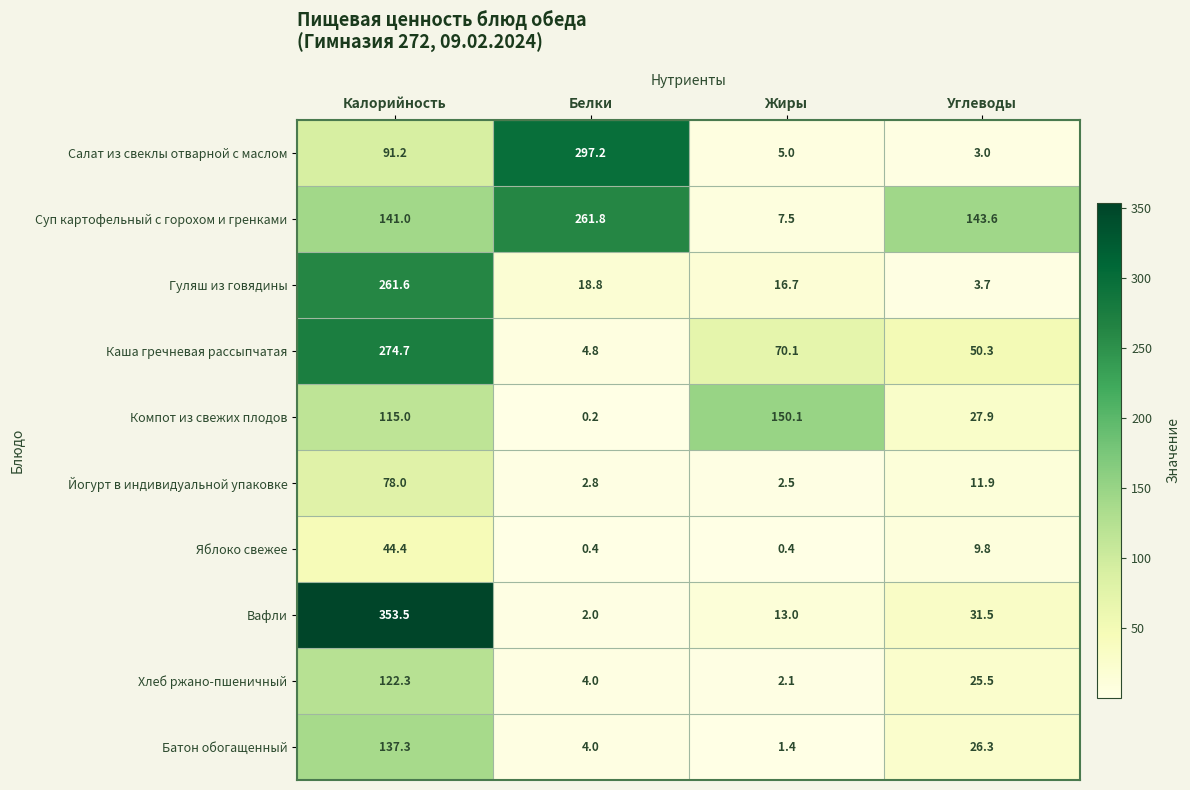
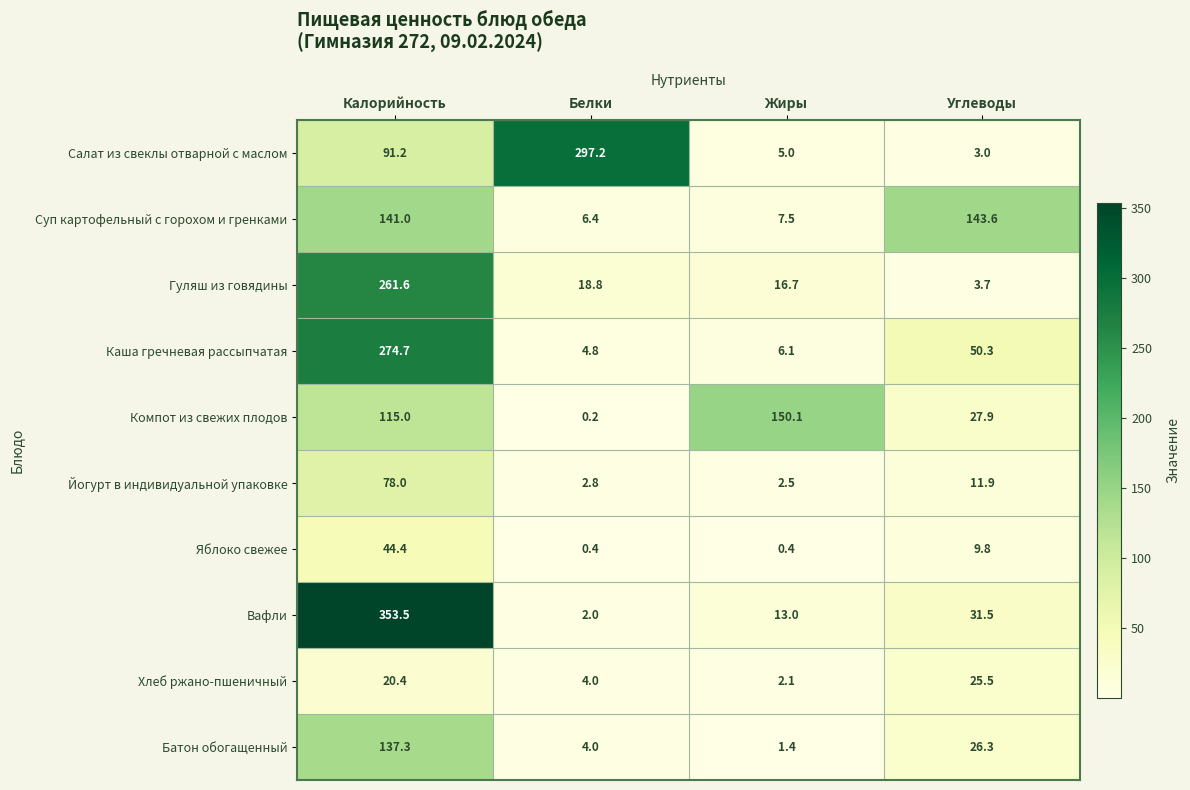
  {
    "Салат из свеклы отварной с маслом": {
      "Калорийность": 91.2,
      "Белки": 297.2,
      "Жиры": 5.0,
      "Углеводы": 3.0
    },
    "Суп картофельный с горохом и гренками": {
      "Калорийность": 141.0,
-     "Белки": 261.8,
+     "Белки": 6.4,
      "Жиры": 7.5,
      "Углеводы": 143.6
    },
    "Гуляш из говядины": {
      "Калорийность": 261.6,
      "Белки": 18.8,
      "Жиры": 16.7,
      "Углеводы": 3.7
    },
    "Каша гречневая рассыпчатая": {
      "Калорийность": 274.7,
      "Белки": 4.8,
-     "Жиры": 70.1,
+     "Жиры": 6.1,
      "Углеводы": 50.3
    },
    "Компот из свежих плодов": {
      "Калорийность": 115.0,
      "Белки": 0.2,
      "Жиры": 150.1,
      "Углеводы": 27.9
    },
    "Йогурт в индивидуальной упаковке": {
      "Калорийность": 78.0,
      "Белки": 2.8,
      "Жиры": 2.5,
      "Углеводы": 11.9
    },
    "Яблоко свежее": {
      "Калорийность": 44.4,
      "Белки": 0.4,
      "Жиры": 0.4,
      "Углеводы": 9.8
    },
    "Вафли": {
      "Калорийность": 353.5,
      "Белки": 2.0,
      "Жиры": 13.0,
      "Углеводы": 31.5
    },
    "Хлеб ржано-пшеничный": {
-     "Калорийность": 122.3,
+     "Калорийность": 20.4,
      "Белки": 4.0,
      "Жиры": 2.1,
      "Углеводы": 25.5
    },
    "Батон обогащенный": {
      "Калорийность": 137.3,
      "Белки": 4.0,
      "Жиры": 1.4,
      "Углеводы": 26.3
    }
  }
